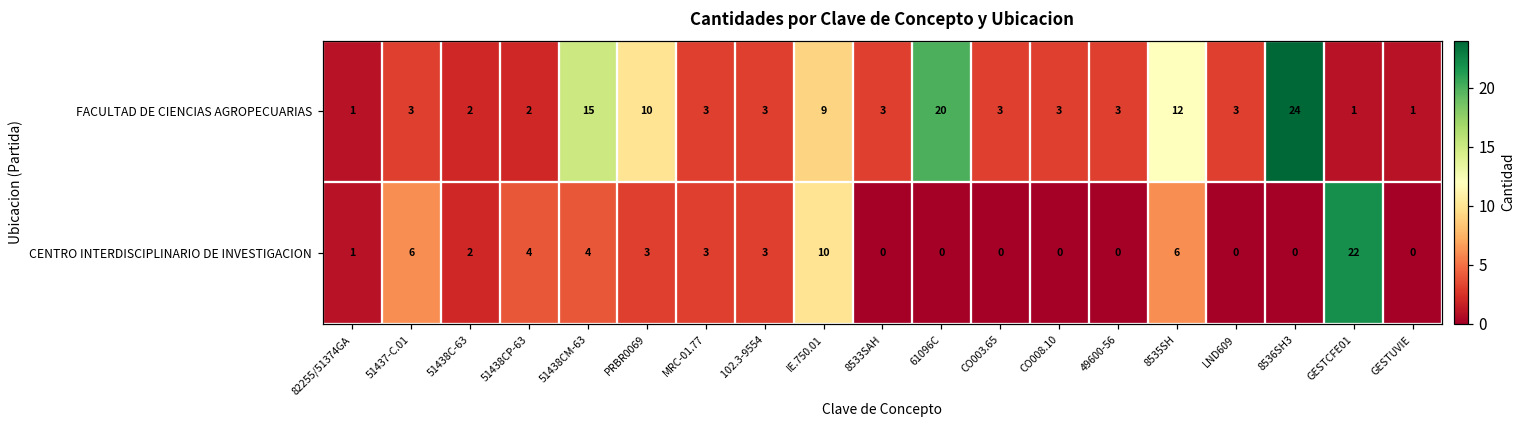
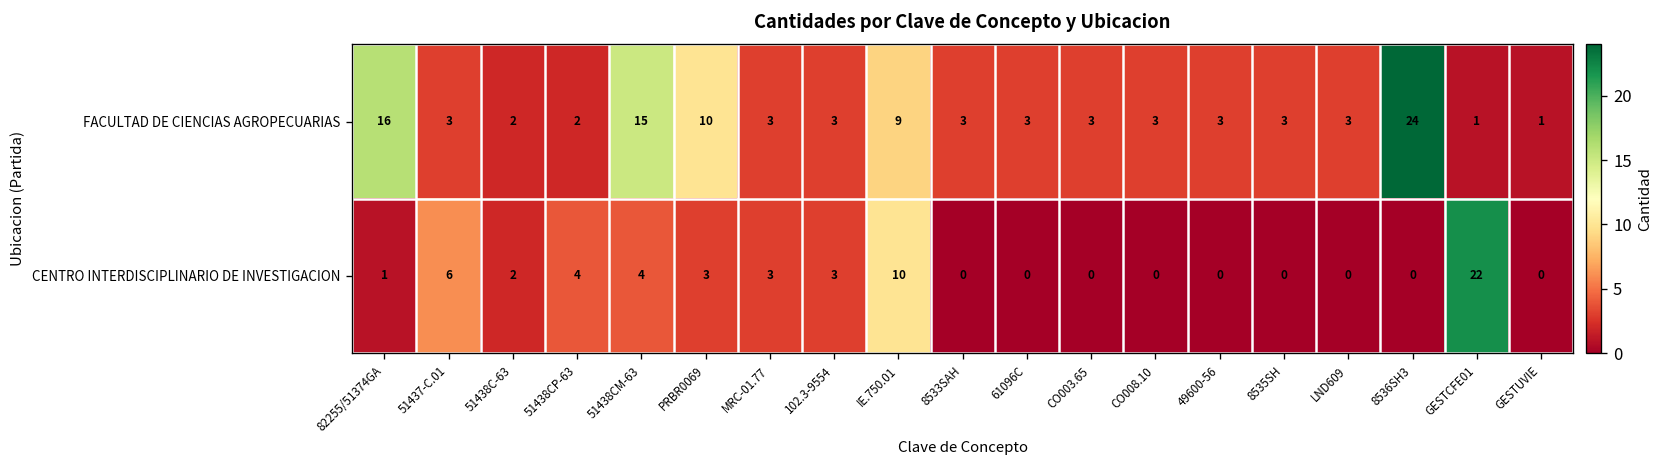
  {
    "FACULTAD DE CIENCIAS AGROPECUARIAS": {
-     "82255/51374GA": 1,
+     "82255/51374GA": 16,
      "51437-C.01": 3,
      "51438C-63": 2,
      "51438CP-63": 2,
      "51438CM-63": 15,
      "PRBR0069": 10,
      "MRC-01.77": 3,
      "102.3-9554": 3,
      "IE.750.01": 9,
      "8533SAH": 3,
-     "61096C": 20,
+     "61096C": 3,
      "CO003.65": 3,
      "CO008.10": 3,
      "49600-56": 3,
-     "8535SH": 12,
+     "8535SH": 3,
      "LND609": 3,
      "8536SH3": 24,
      "GESTCFE01": 1,
      "GESTUVIE": 1
    },
    "CENTRO INTERDISCIPLINARIO DE INVESTIGACION": {
      "82255/51374GA": 1,
      "51437-C.01": 6,
      "51438C-63": 2,
      "51438CP-63": 4,
      "51438CM-63": 4,
      "PRBR0069": 3,
      "MRC-01.77": 3,
      "102.3-9554": 3,
      "IE.750.01": 10,
      "8533SAH": 0,
      "61096C": 0,
      "CO003.65": 0,
      "CO008.10": 0,
      "49600-56": 0,
-     "8535SH": 6,
+     "8535SH": 0,
      "LND609": 0,
      "8536SH3": 0,
      "GESTCFE01": 22,
      "GESTUVIE": 0
    }
  }
